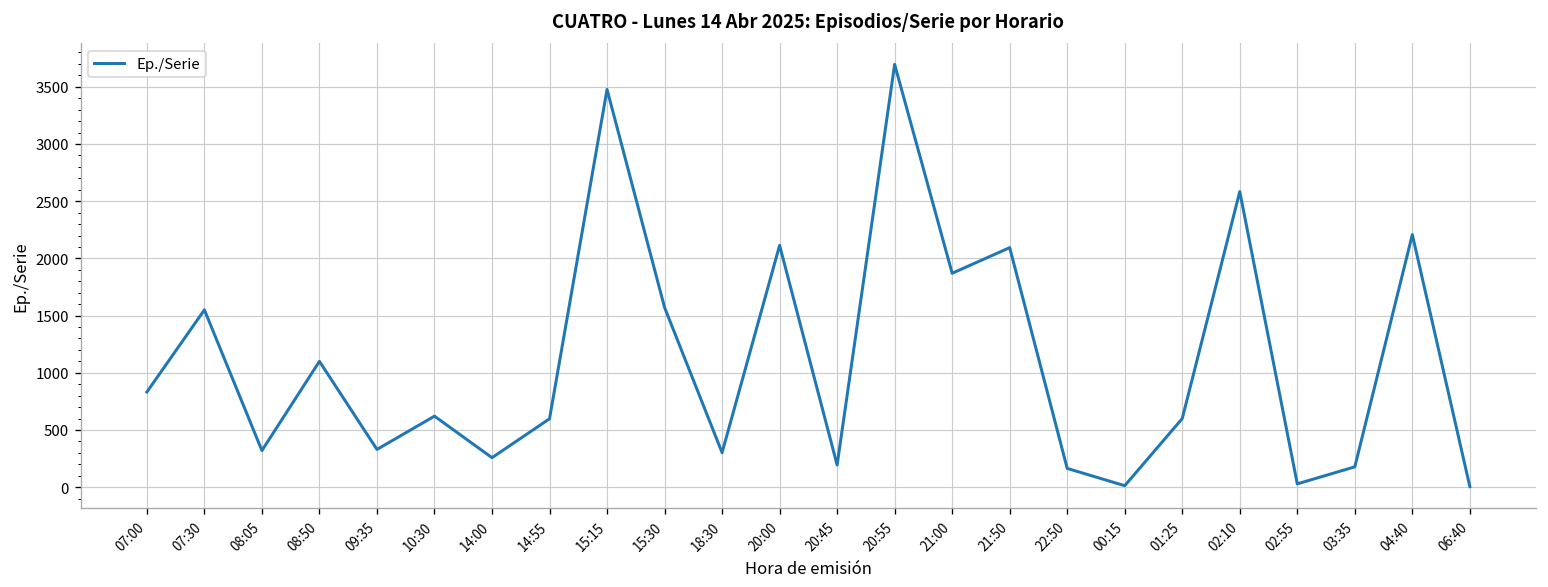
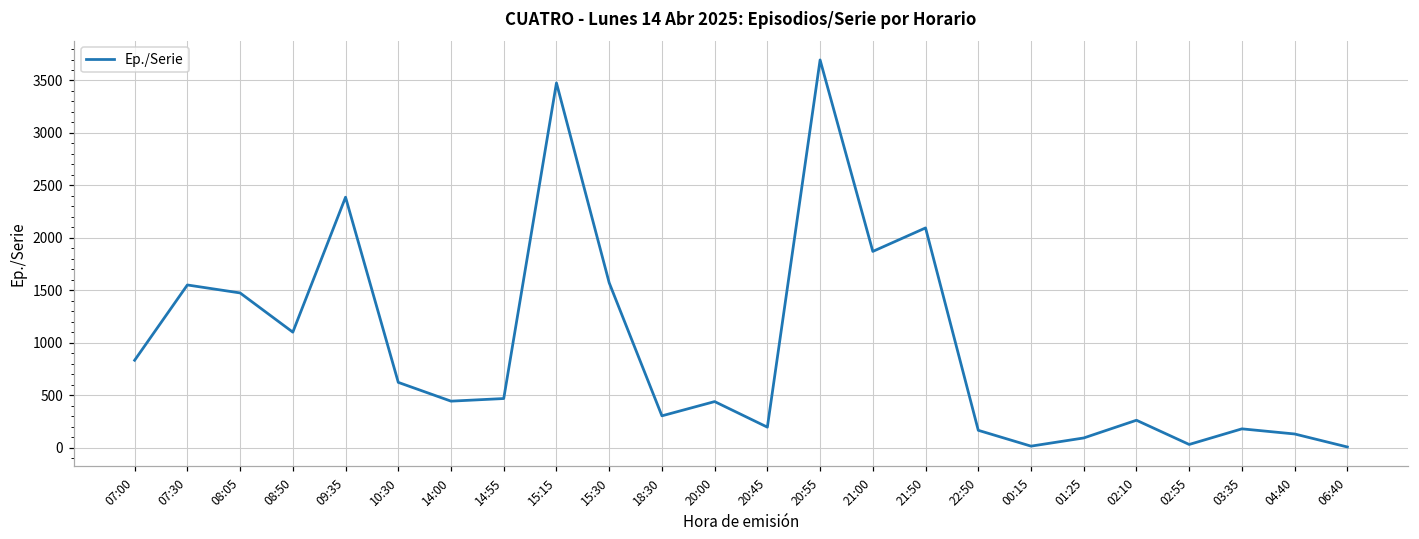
  {
    "07:00": 800,
    "07:30": 1600,
-   "08:05": 300,
+   "08:05": 1500,
    "08:50": 1100,
-   "09:35": 300,
+   "09:35": 2400,
    "10:30": 600,
-   "14:00": 300,
-   "14:55": 600,
+   "14:00": 400,
+   "14:55": 500,
    "15:15": 3500,
    "15:30": 1600,
    "18:30": 300,
-   "20:00": 2100,
+   "20:00": 400,
    "20:45": 200,
    "20:55": 3700,
    "21:00": 1900,
    "21:50": 2100,
    "22:50": 200,
    "00:15": 0,
-   "01:25": 600,
-   "02:10": 2600,
+   "01:25": 100,
+   "02:10": 300,
    "02:55": 0,
    "03:35": 200,
-   "04:40": 2200,
+   "04:40": 100,
    "06:40": 0
  }
